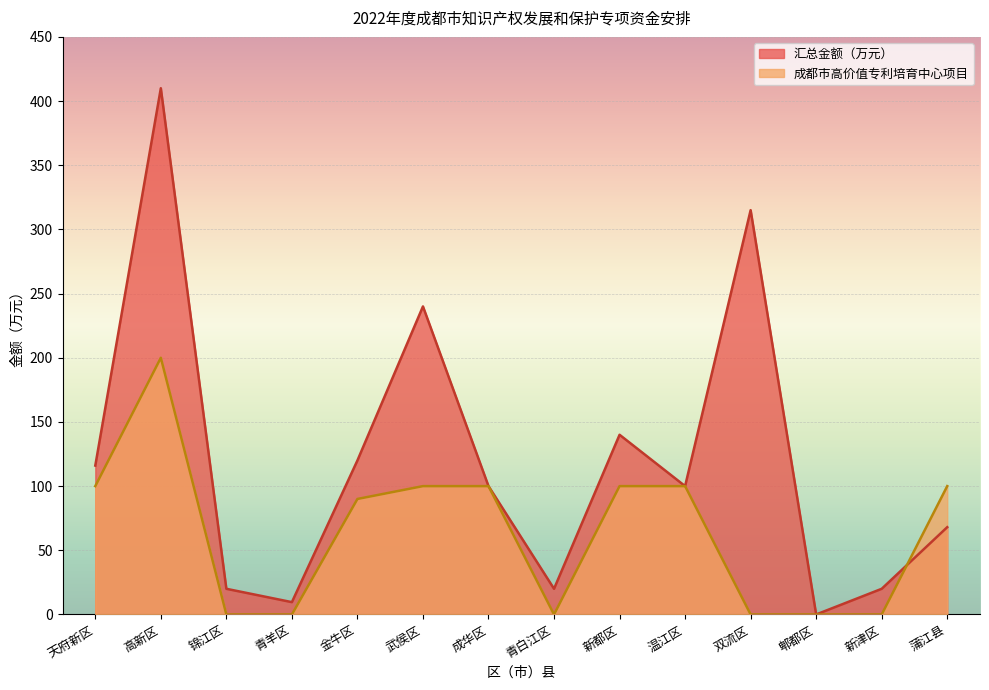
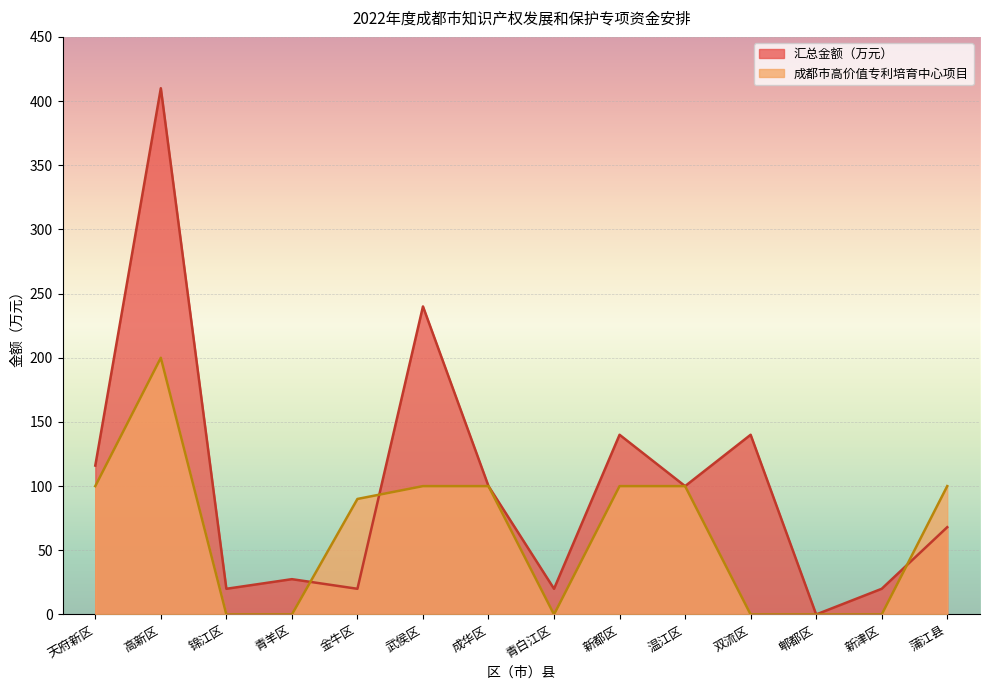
  {
    "汇总金额（万元）": {
      "天府新区": 116,
      "高新区": 410,
      "锦江区": 20,
-     "青羊区": 10,
-     "金牛区": 120,
+     "青羊区": 28,
+     "金牛区": 20,
      "武侯区": 240,
      "青白江区": 20,
      "新都区": 140,
-     "双流区": 315,
+     "双流区": 140,
      "新津区": 20,
      "蒲江县": 68
    },
    "成都市高价值专利培育中心项目": {
      "天府新区": 100,
      "高新区": 200,
      "锦江区": 0,
      "青羊区": 0,
      "金牛区": 90,
      "武侯区": 100,
      "青白江区": 0,
      "新都区": 100,
      "双流区": 0,
      "新津区": 0,
      "蒲江县": 100
    }
  }
